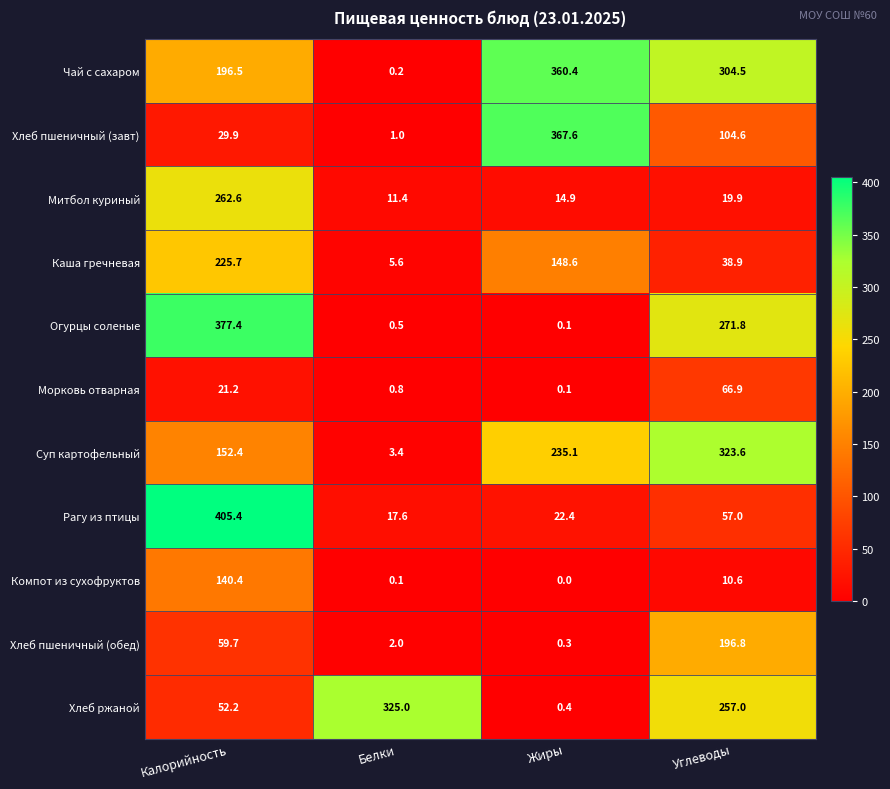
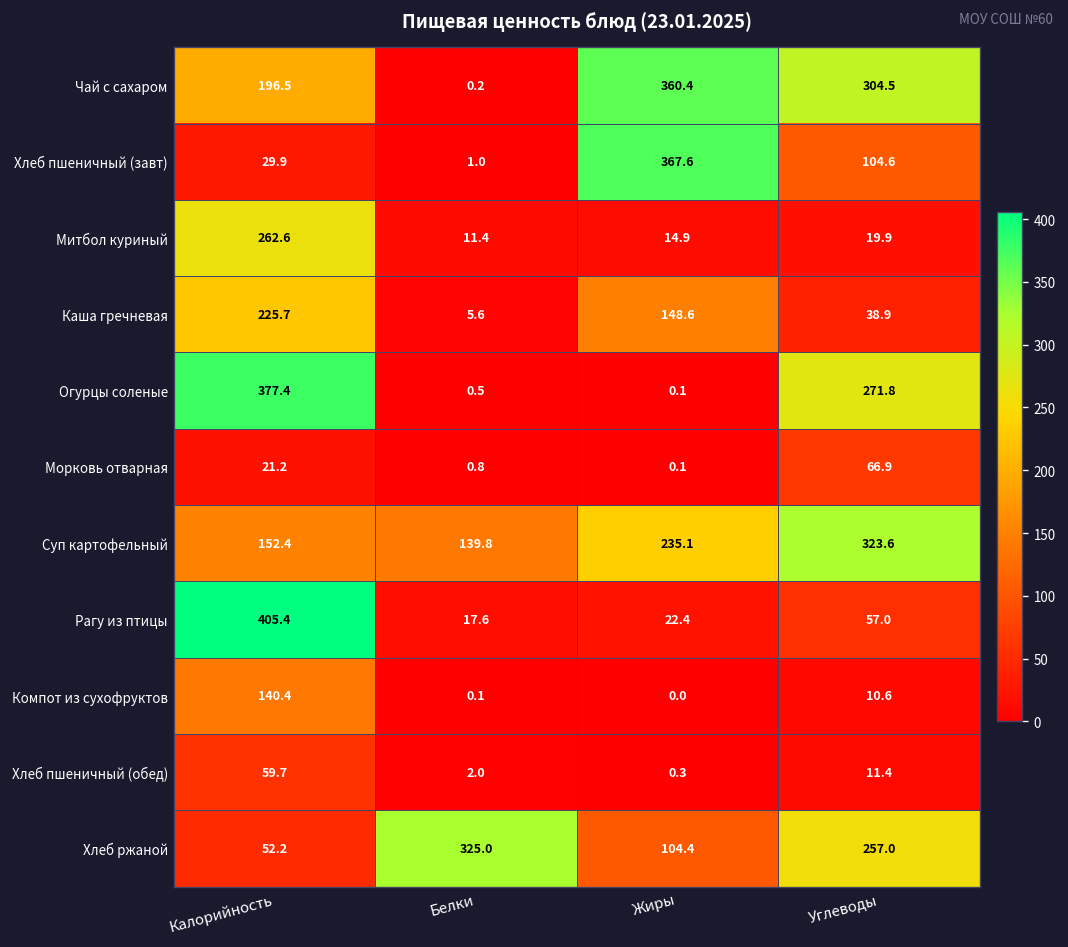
  {
    "Чай с сахаром": {
      "Калорийность": 196.5,
      "Белки": 0.2,
      "Жиры": 360.4,
      "Углеводы": 304.5
    },
    "Хлеб пшеничный (завт)": {
      "Калорийность": 29.9,
      "Белки": 1.0,
      "Жиры": 367.6,
      "Углеводы": 104.6
    },
    "Митбол куриный": {
      "Калорийность": 262.6,
      "Белки": 11.4,
      "Жиры": 14.9,
      "Углеводы": 19.9
    },
    "Каша гречневая": {
      "Калорийность": 225.7,
      "Белки": 5.6,
      "Жиры": 148.6,
      "Углеводы": 38.9
    },
    "Огурцы соленые": {
      "Калорийность": 377.4,
      "Белки": 0.5,
      "Жиры": 0.1,
      "Углеводы": 271.8
    },
    "Морковь отварная": {
      "Калорийность": 21.2,
      "Белки": 0.8,
      "Жиры": 0.1,
      "Углеводы": 66.9
    },
    "Суп картофельный": {
      "Калорийность": 152.4,
-     "Белки": 3.4,
+     "Белки": 139.8,
      "Жиры": 235.1,
      "Углеводы": 323.6
    },
    "Рагу из птицы": {
      "Калорийность": 405.4,
      "Белки": 17.6,
      "Жиры": 22.4,
      "Углеводы": 57.0
    },
    "Компот из сухофруктов": {
      "Калорийность": 140.4,
      "Белки": 0.1,
      "Жиры": 0.0,
      "Углеводы": 10.6
    },
    "Хлеб пшеничный (обед)": {
      "Калорийность": 59.7,
      "Белки": 2.0,
      "Жиры": 0.3,
-     "Углеводы": 196.8
+     "Углеводы": 11.4
    },
    "Хлеб ржаной": {
      "Калорийность": 52.2,
      "Белки": 325.0,
-     "Жиры": 0.4,
+     "Жиры": 104.4,
      "Углеводы": 257.0
    }
  }
